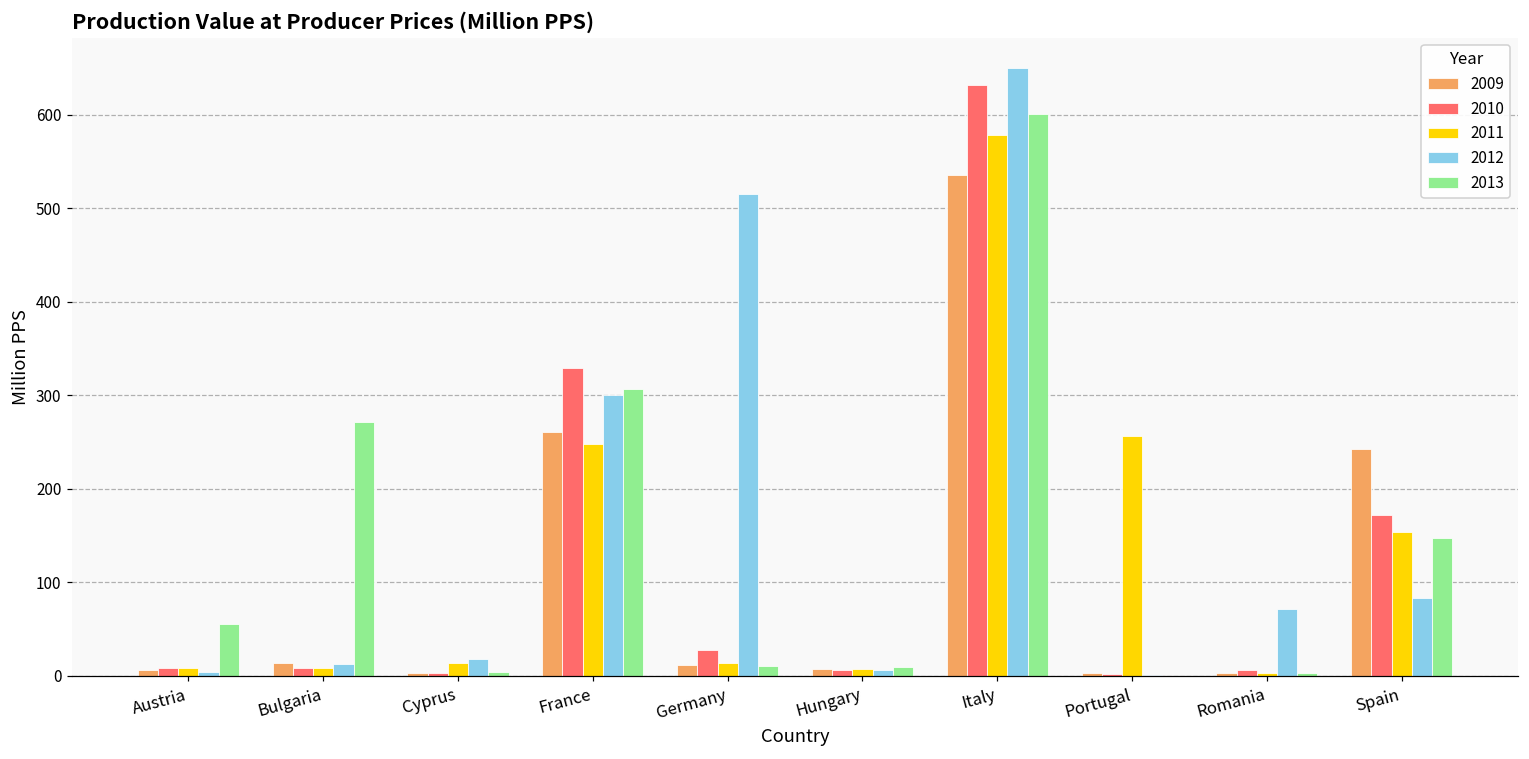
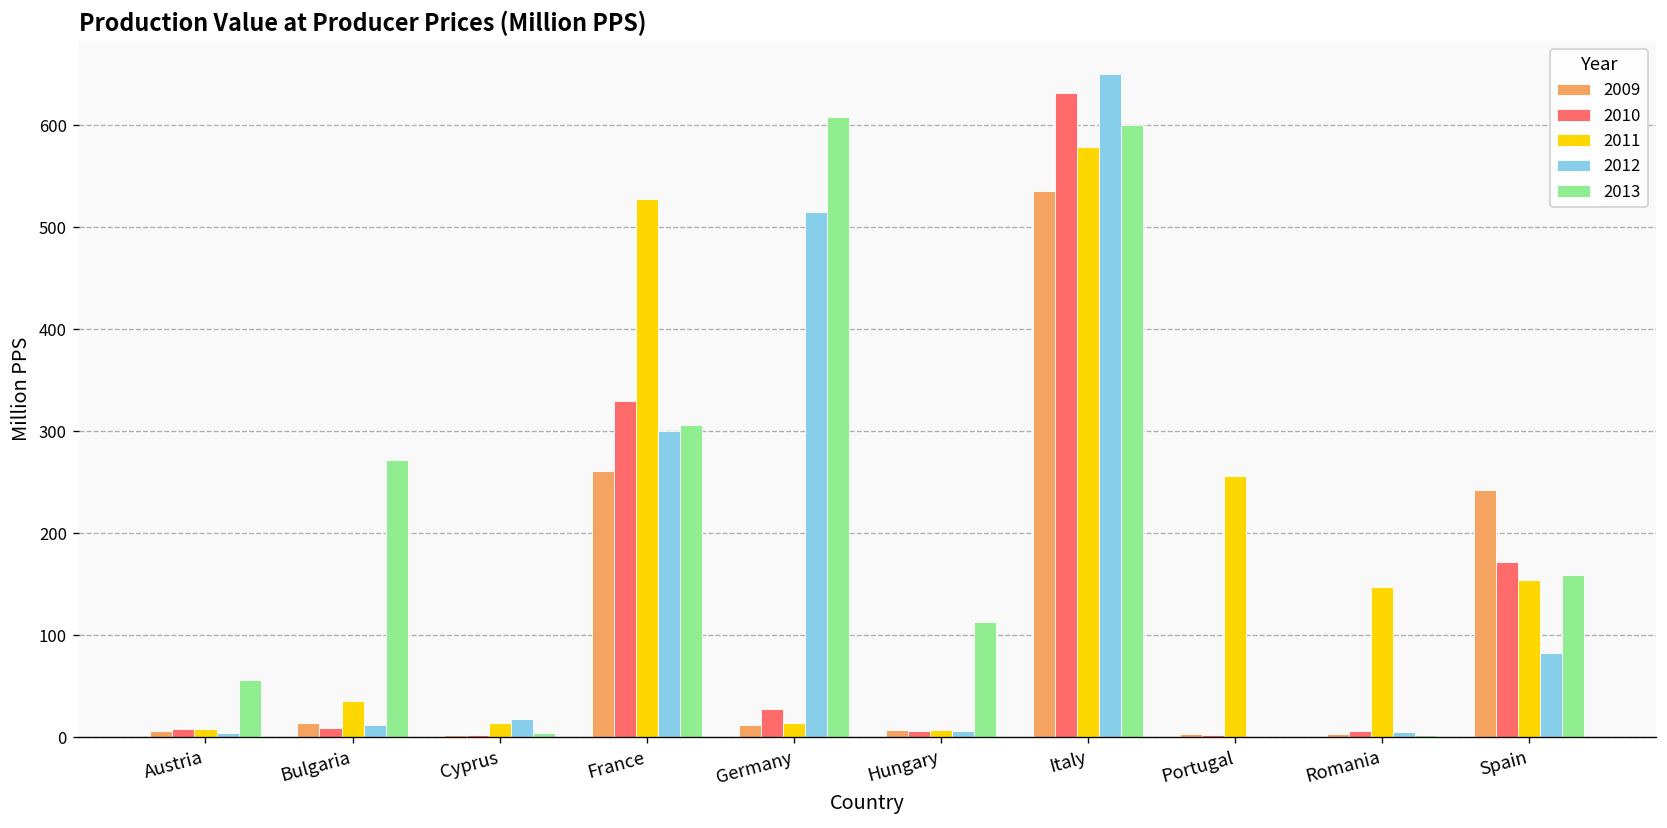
  {
    "2011": {
      "Austria": 10,
-     "Bulgaria": 10,
+     "Bulgaria": 40,
      "Cyprus": 10,
-     "France": 250,
+     "France": 530,
      "Germany": 10,
      "Hungary": 10,
      "Italy": 580,
      "Portugal": 260,
-     "Romania": 0,
+     "Romania": 150,
      "Spain": 150
    },
    "2012": {
      "Austria": 0,
      "Bulgaria": 10,
      "Cyprus": 20,
      "France": 300,
      "Germany": 520,
      "Hungary": 10,
      "Italy": 650,
-     "Romania": 70,
+     "Romania": 0,
      "Spain": 80
    },
    "2013": {
      "Austria": 60,
      "Bulgaria": 270,
      "Cyprus": 0,
      "France": 310,
-     "Germany": 10,
-     "Hungary": 10,
+     "Germany": 610,
+     "Hungary": 110,
      "Italy": 600,
-     "Spain": 150
+     "Spain": 160
    }
  }
